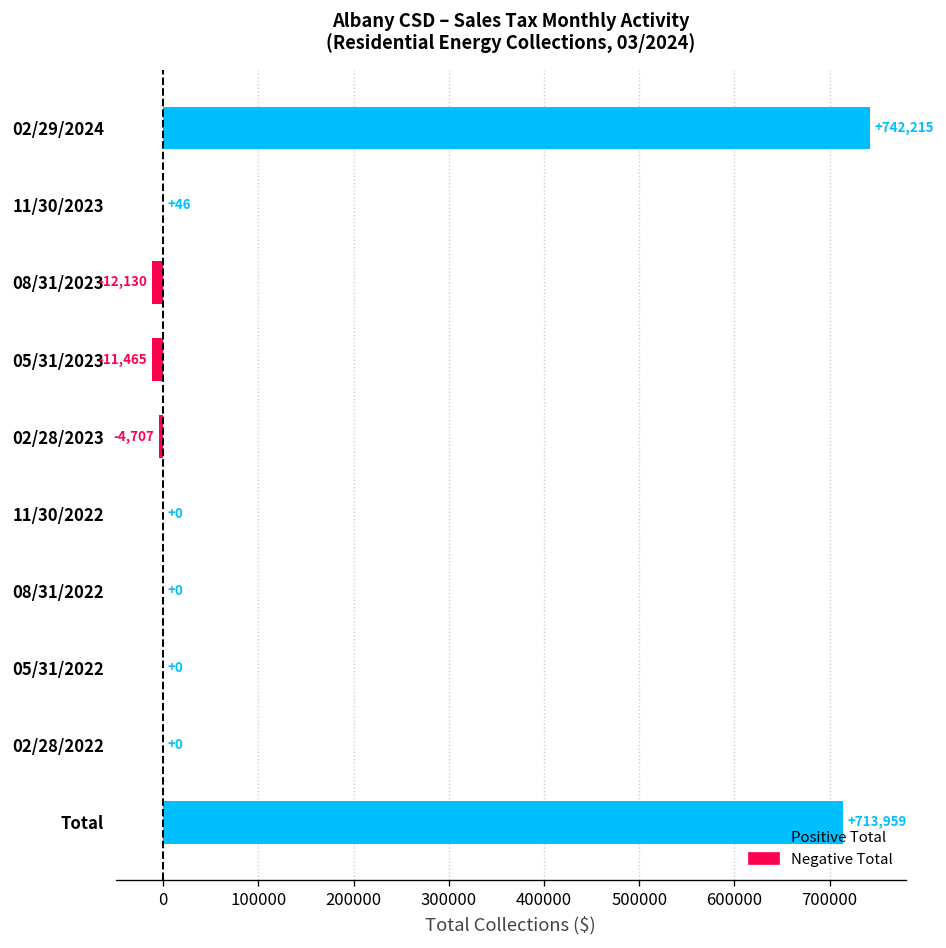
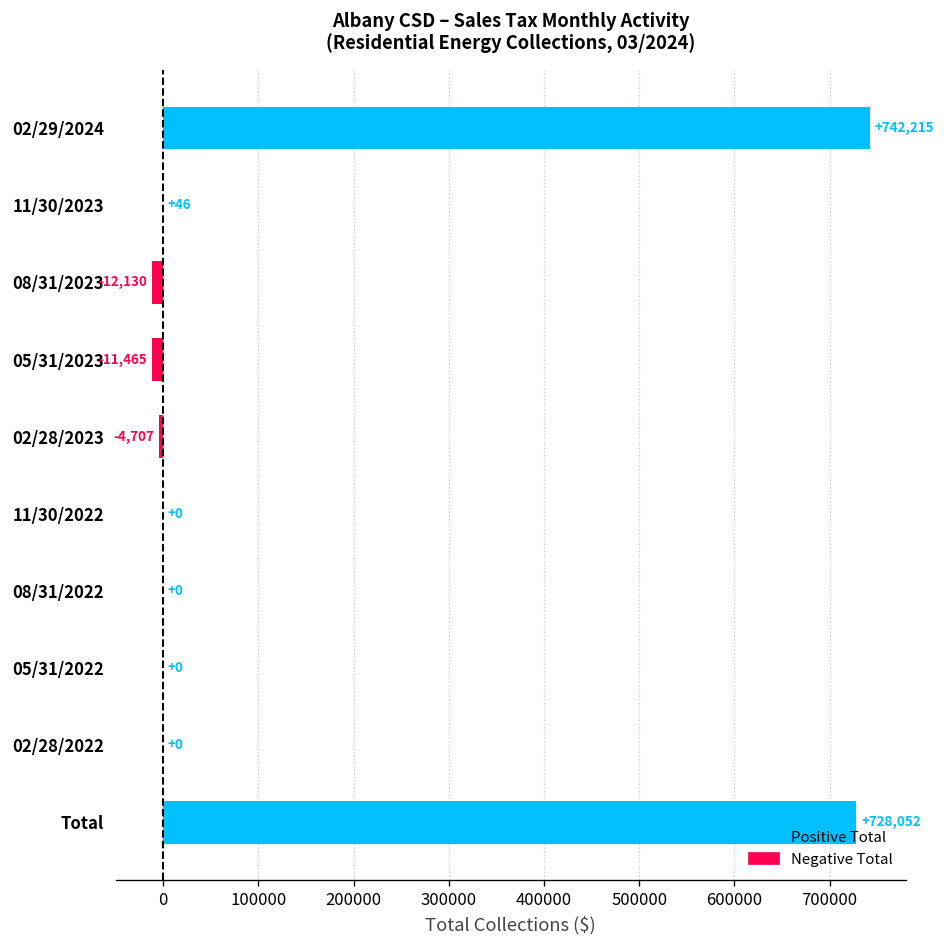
  {
    "02/29/2024": "+742,215",
    "11/30/2023": "+46",
    "08/31/2023": "-12,130",
    "05/31/2023": "-11,465",
    "02/28/2023": "-4,707",
    "11/30/2022": "+0",
    "08/31/2022": "+0",
    "05/31/2022": "+0",
    "02/28/2022": "+0",
-   "Total": "+713,959"
+   "Total": "+728,052"
  }
